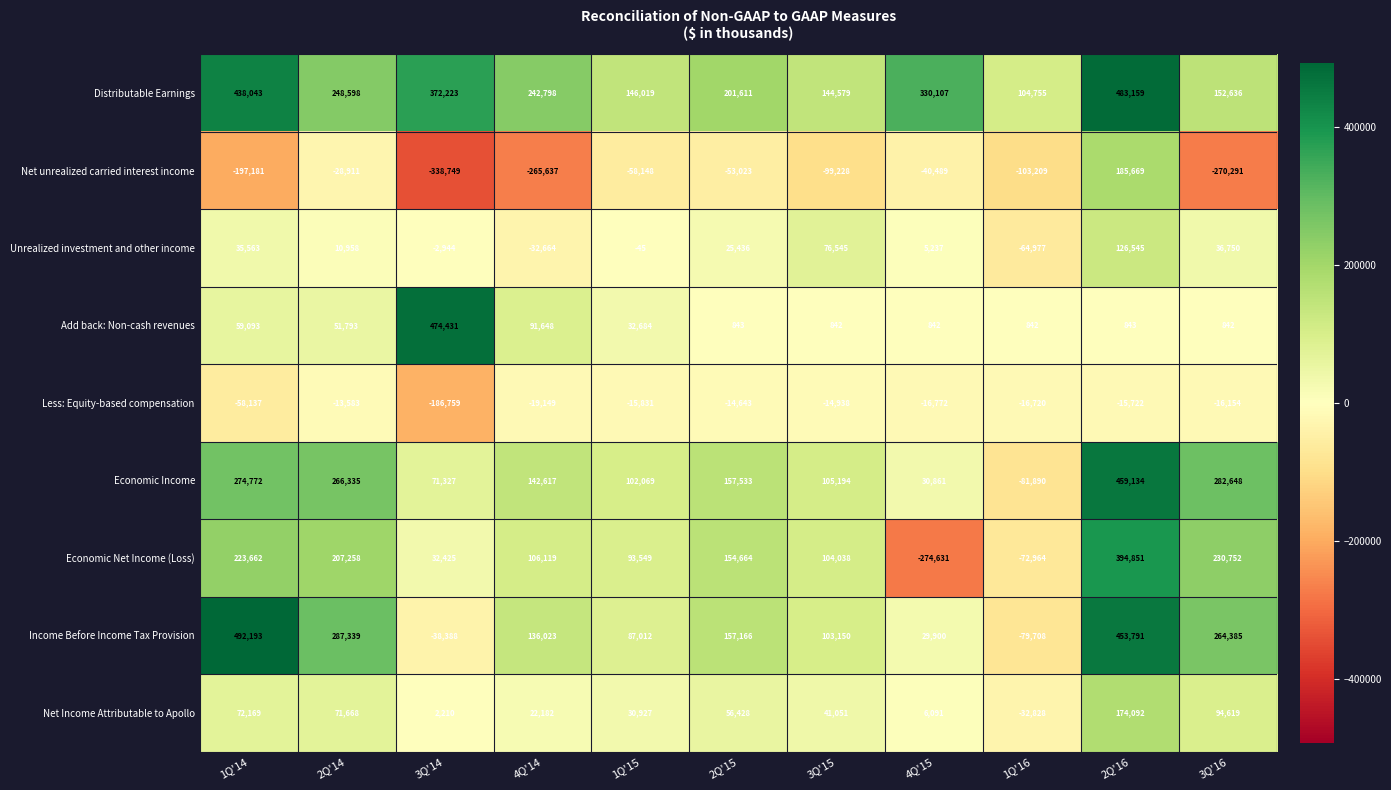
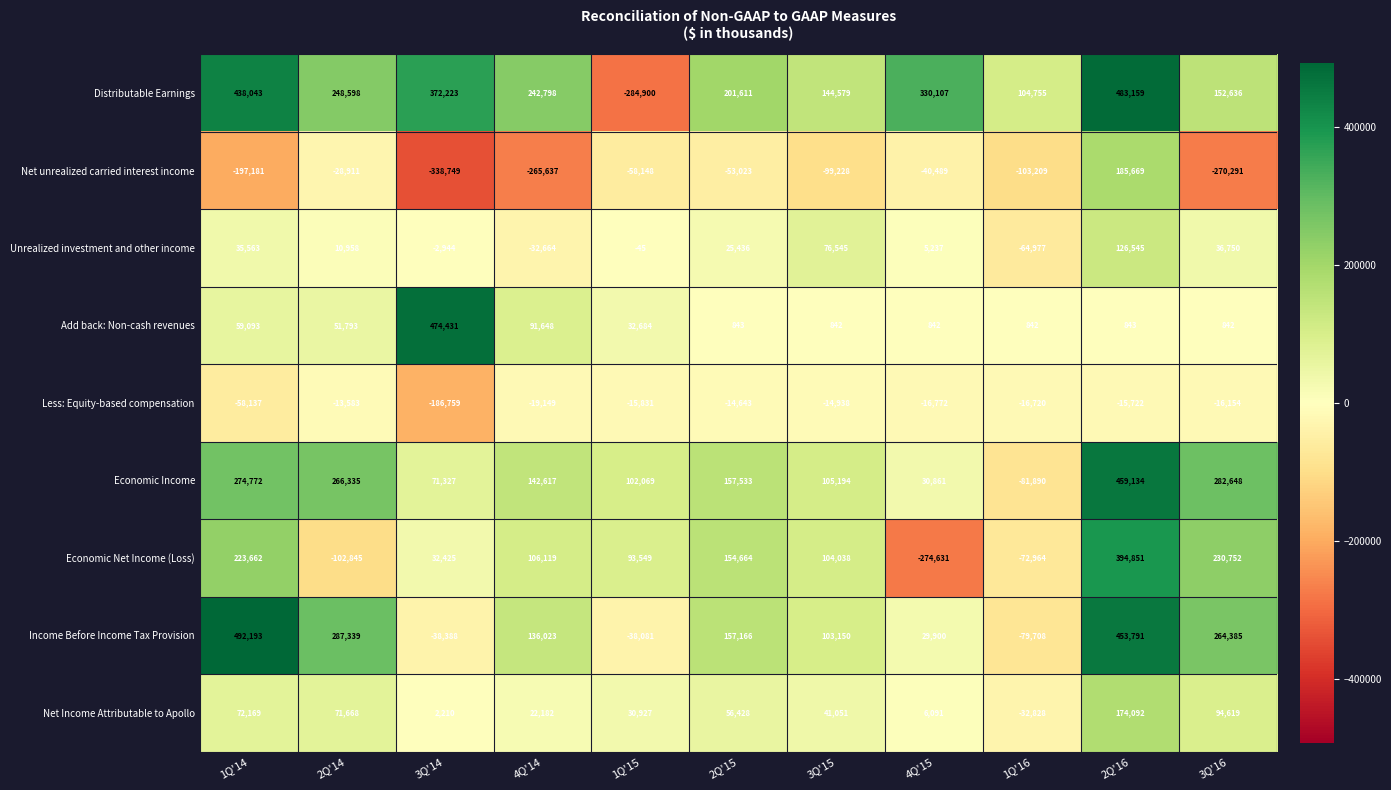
  {
    "Distributable Earnings": {
      "1Q'14": "438,043",
      "2Q'14": "248,598",
      "3Q'14": "372,223",
      "4Q'14": "242,798",
-     "1Q'15": "146,019",
+     "1Q'15": "-284,900",
      "2Q'15": "201,611",
      "3Q'15": "144,579",
      "4Q'15": "330,107",
      "1Q'16": "104,755",
      "2Q'16": "483,159",
      "3Q'16": "152,636"
    },
    "Net unrealized carried interest income": {
      "1Q'14": "-197,181",
      "2Q'14": "-28,911",
      "3Q'14": "-338,749",
      "4Q'14": "-265,637",
      "1Q'15": "-58,148",
      "2Q'15": "-53,023",
      "3Q'15": "-99,228",
      "4Q'15": "-40,489",
      "1Q'16": "-103,209",
      "2Q'16": "185,669",
      "3Q'16": "-270,291"
    },
    "Unrealized investment and other income": {
      "1Q'14": "35,563",
      "2Q'14": "10,958",
      "3Q'14": "-2,944",
      "4Q'14": "-32,664",
      "1Q'15": "-45",
      "2Q'15": "25,436",
      "3Q'15": "76,545",
      "4Q'15": "5,237",
      "1Q'16": "-64,977",
      "2Q'16": "126,545",
      "3Q'16": "36,750"
    },
    "Add back: Non-cash revenues": {
      "1Q'14": "59,093",
      "2Q'14": "51,793",
      "3Q'14": "474,431",
      "4Q'14": "91,648",
      "1Q'15": "32,684",
      "2Q'15": "843",
      "3Q'15": "842",
      "4Q'15": "842",
      "1Q'16": "842",
      "2Q'16": "843",
      "3Q'16": "842"
    },
    "Less: Equity-based compensation": {
      "1Q'14": "-58,137",
      "2Q'14": "-13,583",
      "3Q'14": "-186,759",
      "4Q'14": "-19,149",
      "1Q'15": "-15,831",
      "2Q'15": "-14,643",
      "3Q'15": "-14,938",
      "4Q'15": "-16,772",
      "1Q'16": "-16,720",
      "2Q'16": "-15,722",
      "3Q'16": "-16,154"
    },
    "Economic Income": {
      "1Q'14": "274,772",
      "2Q'14": "266,335",
      "3Q'14": "71,327",
      "4Q'14": "142,617",
      "1Q'15": "102,069",
      "2Q'15": "157,533",
      "3Q'15": "105,194",
      "4Q'15": "30,861",
      "1Q'16": "-81,890",
      "2Q'16": "459,134",
      "3Q'16": "282,648"
    },
    "Economic Net Income (Loss)": {
      "1Q'14": "223,662",
-     "2Q'14": "207,258",
+     "2Q'14": "-102,845",
      "3Q'14": "32,425",
      "4Q'14": "106,119",
      "1Q'15": "93,549",
      "2Q'15": "154,664",
      "3Q'15": "104,038",
      "4Q'15": "-274,631",
      "1Q'16": "-72,964",
      "2Q'16": "394,851",
      "3Q'16": "230,752"
    },
    "Income Before Income Tax Provision": {
      "1Q'14": "492,193",
      "2Q'14": "287,339",
      "3Q'14": "-38,388",
      "4Q'14": "136,023",
-     "1Q'15": "87,012",
+     "1Q'15": "-38,081",
      "2Q'15": "157,166",
      "3Q'15": "103,150",
      "4Q'15": "29,900",
      "1Q'16": "-79,708",
      "2Q'16": "453,791",
      "3Q'16": "264,385"
    },
    "Net Income Attributable to Apollo": {
      "1Q'14": "72,169",
      "2Q'14": "71,668",
      "3Q'14": "2,210",
      "4Q'14": "22,182",
      "1Q'15": "30,927",
      "2Q'15": "56,428",
      "3Q'15": "41,051",
      "4Q'15": "6,091",
      "1Q'16": "-32,828",
      "2Q'16": "174,092",
      "3Q'16": "94,619"
    }
  }
